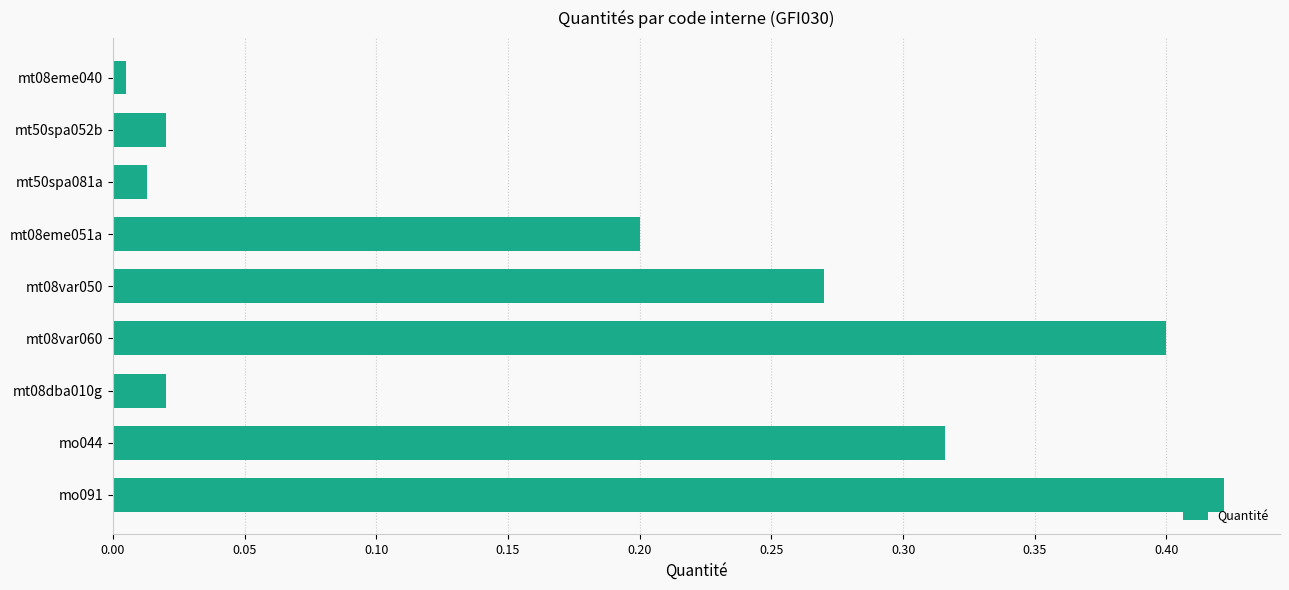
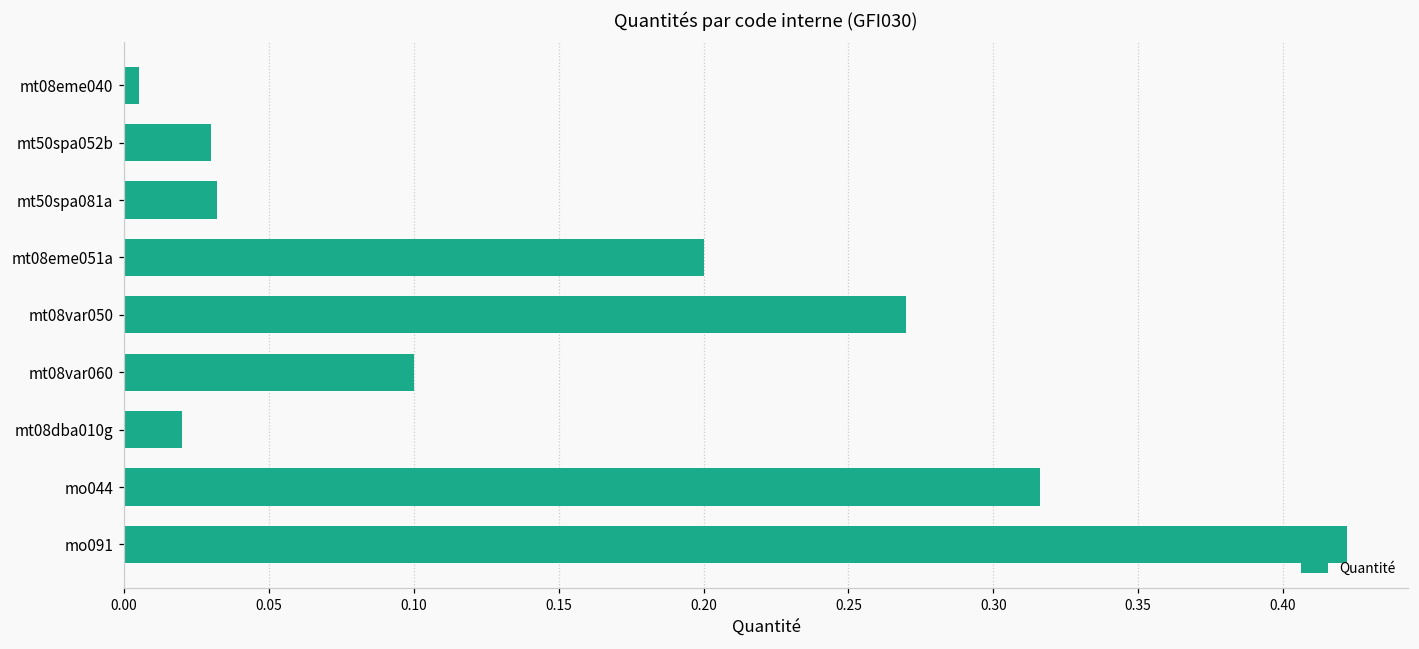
  {
    "mt08eme040": 0.005,
-   "mt50spa052b": 0.02,
-   "mt50spa081a": 0.013,
+   "mt50spa052b": 0.03,
+   "mt50spa081a": 0.032,
    "mt08eme051a": 0.200,
    "mt08var050": 0.270,
-   "mt08var060": 0.4,
+   "mt08var060": 0.1,
    "mt08dba010g": 0.020,
    "mo044": 0.316,
    "mo091": 0.422
  }
